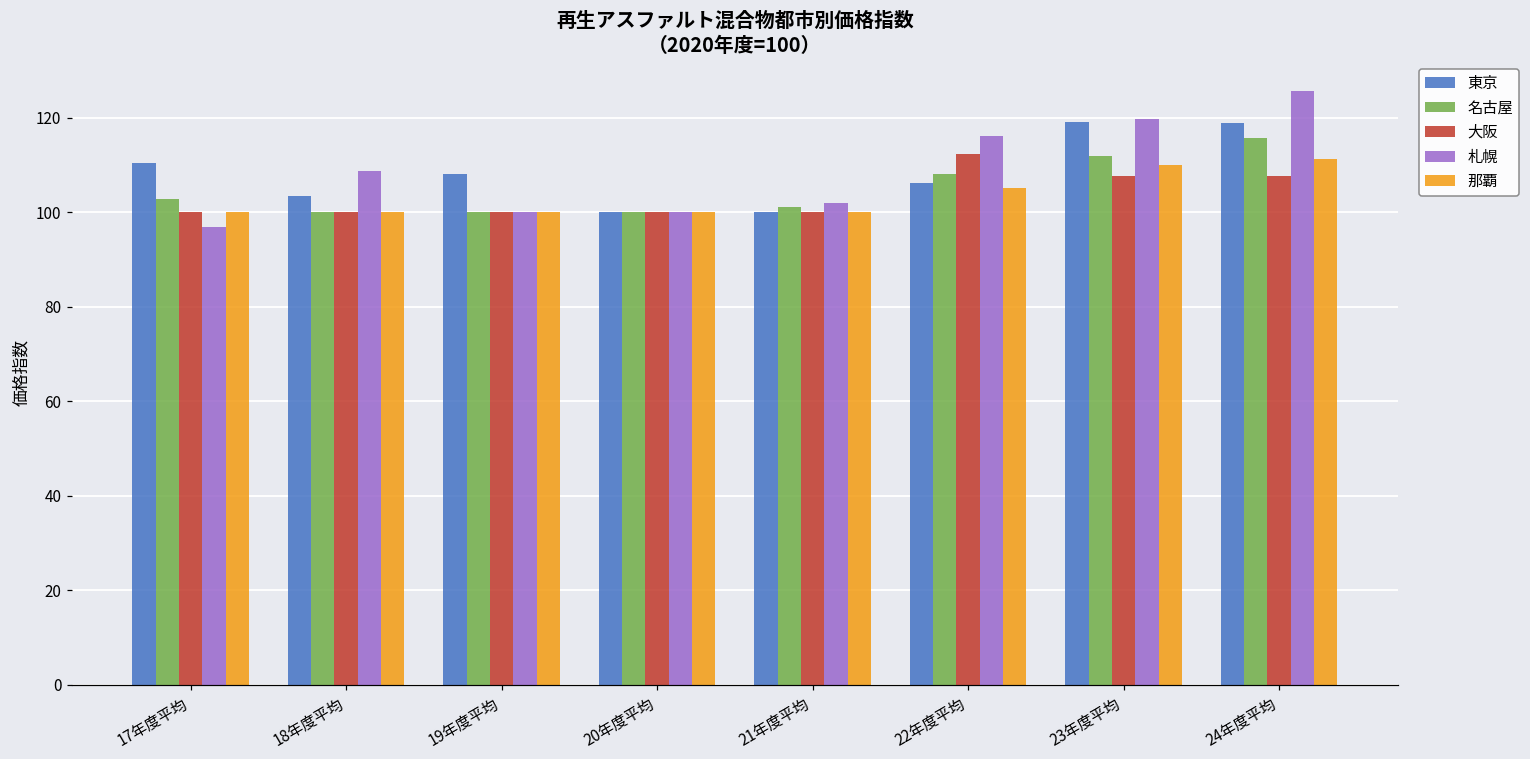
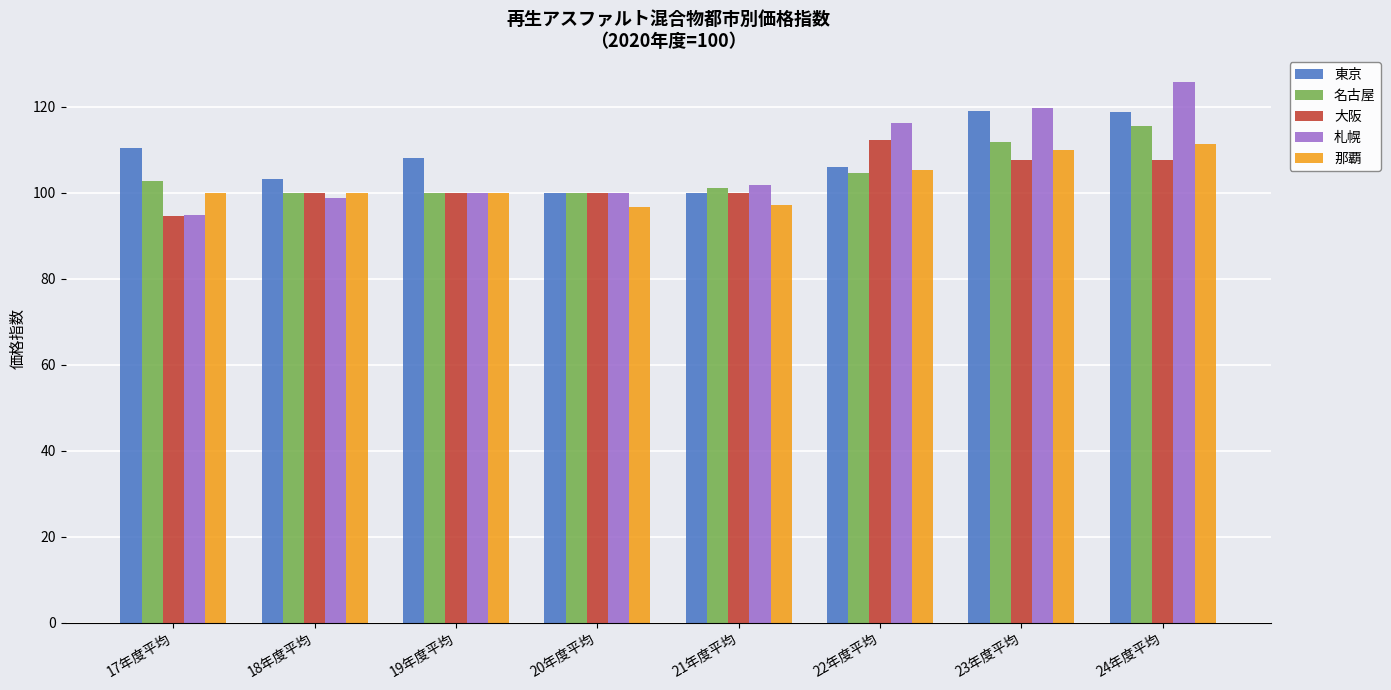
  {
    "東京": {
      "17年度平均": 110,
      "18年度平均": 103,
      "19年度平均": 108,
      "20年度平均": 100,
      "21年度平均": 100,
      "22年度平均": 106,
      "23年度平均": 119,
      "24年度平均": 119
    },
    "名古屋": {
      "17年度平均": 103,
      "18年度平均": 100,
      "19年度平均": 100,
      "20年度平均": 100,
      "21年度平均": 101,
-     "22年度平均": 108,
+     "22年度平均": 105,
      "23年度平均": 112,
      "24年度平均": 116
    },
    "大阪": {
-     "17年度平均": 100,
+     "17年度平均": 95,
      "18年度平均": 100,
      "19年度平均": 100,
      "20年度平均": 100,
      "21年度平均": 100,
      "22年度平均": 112,
      "23年度平均": 108,
      "24年度平均": 108
    },
    "札幌": {
-     "17年度平均": 97,
-     "18年度平均": 109,
+     "17年度平均": 95,
+     "18年度平均": 99,
      "19年度平均": 100,
      "20年度平均": 100,
      "21年度平均": 102,
      "22年度平均": 116,
      "23年度平均": 120,
      "24年度平均": 126
    },
    "那覇": {
      "17年度平均": 100,
      "18年度平均": 100,
      "19年度平均": 100,
-     "20年度平均": 100,
-     "21年度平均": 100,
+     "20年度平均": 97,
+     "21年度平均": 97,
      "22年度平均": 105,
      "23年度平均": 110,
      "24年度平均": 111
    }
  }
